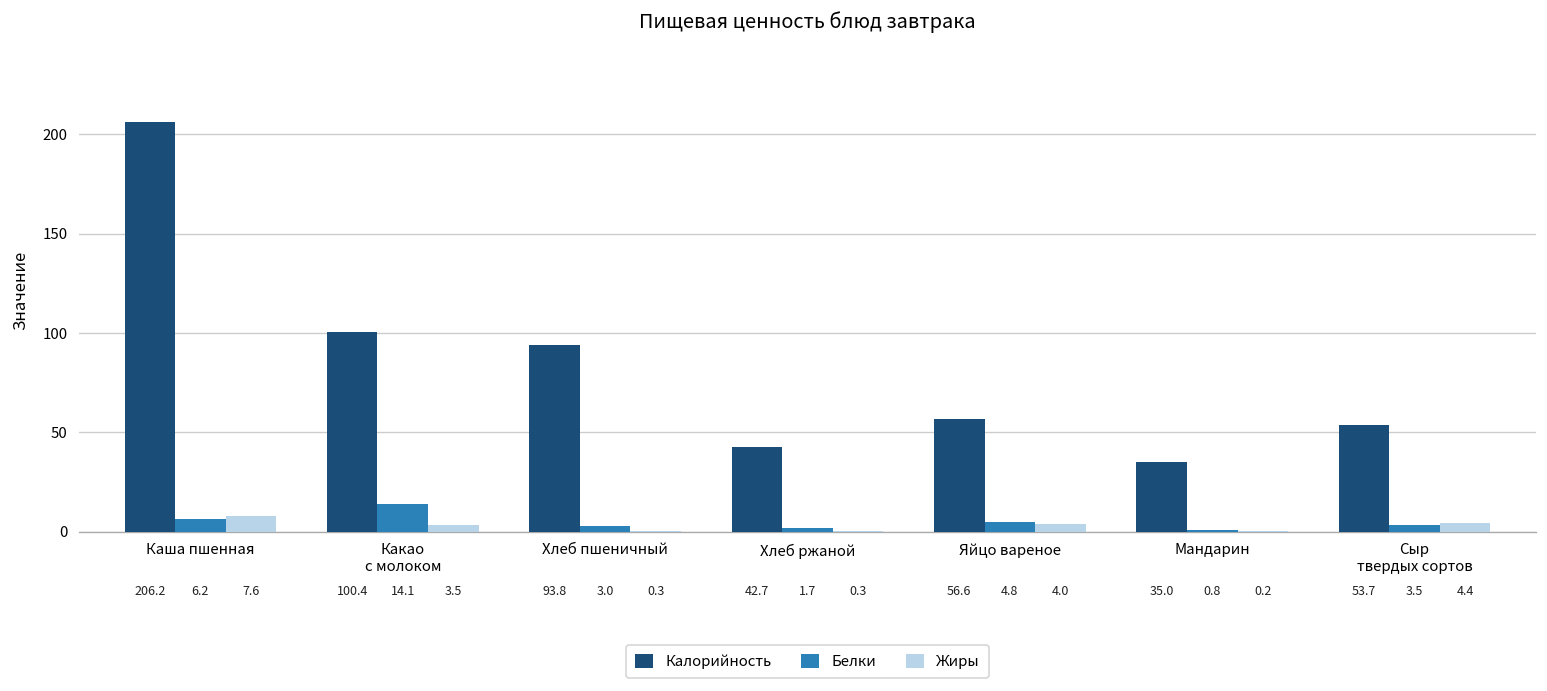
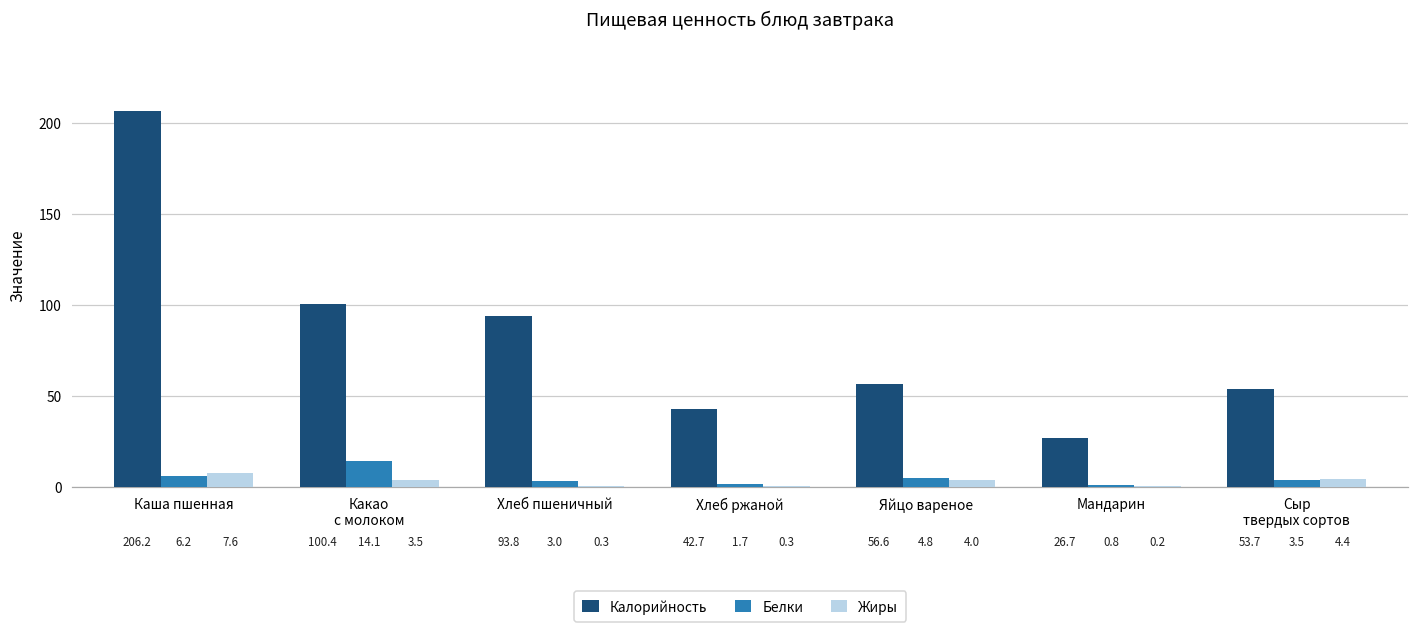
  {
    "Калорийность": {
-     "Мандарин": 35.0
+     "Мандарин": 26.7
    },
    "Белки": {
      "Каша пшенная": 6,
      "Какао с молоком": 14,
      "Хлеб пшеничный": 3,
      "Хлеб ржаной": 2,
      "Яйцо вареное": 5,
      "Сыр твердых сортов": 4
    },
    "Жиры": {
      "Каша пшенная": 8,
      "Какао с молоком": 4,
      "Яйцо вареное": 4,
      "Сыр твердых сортов": 4
    }
  }
